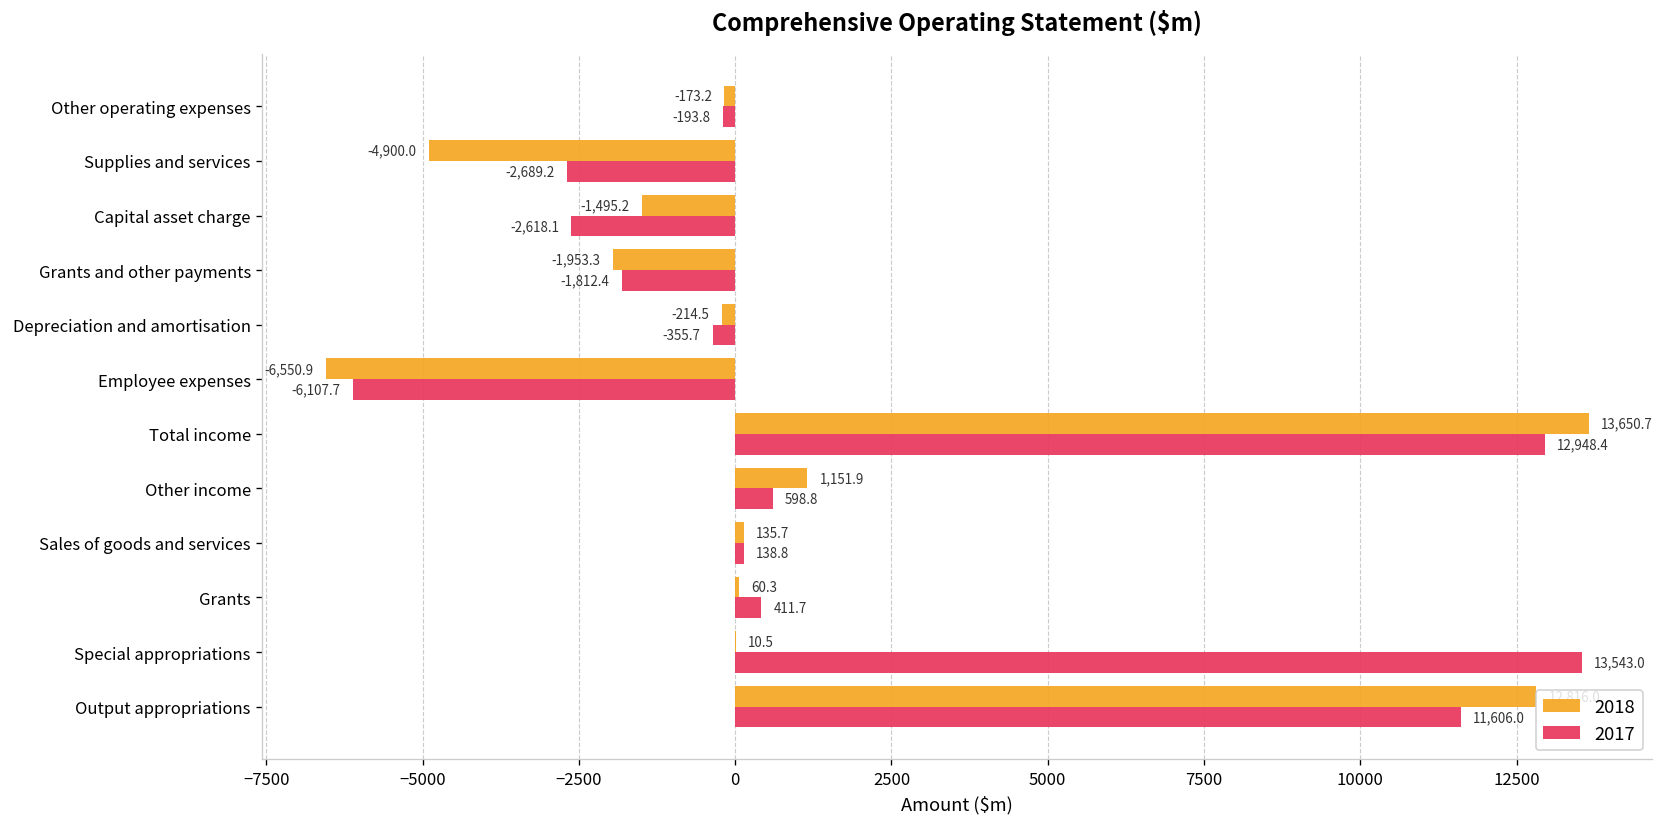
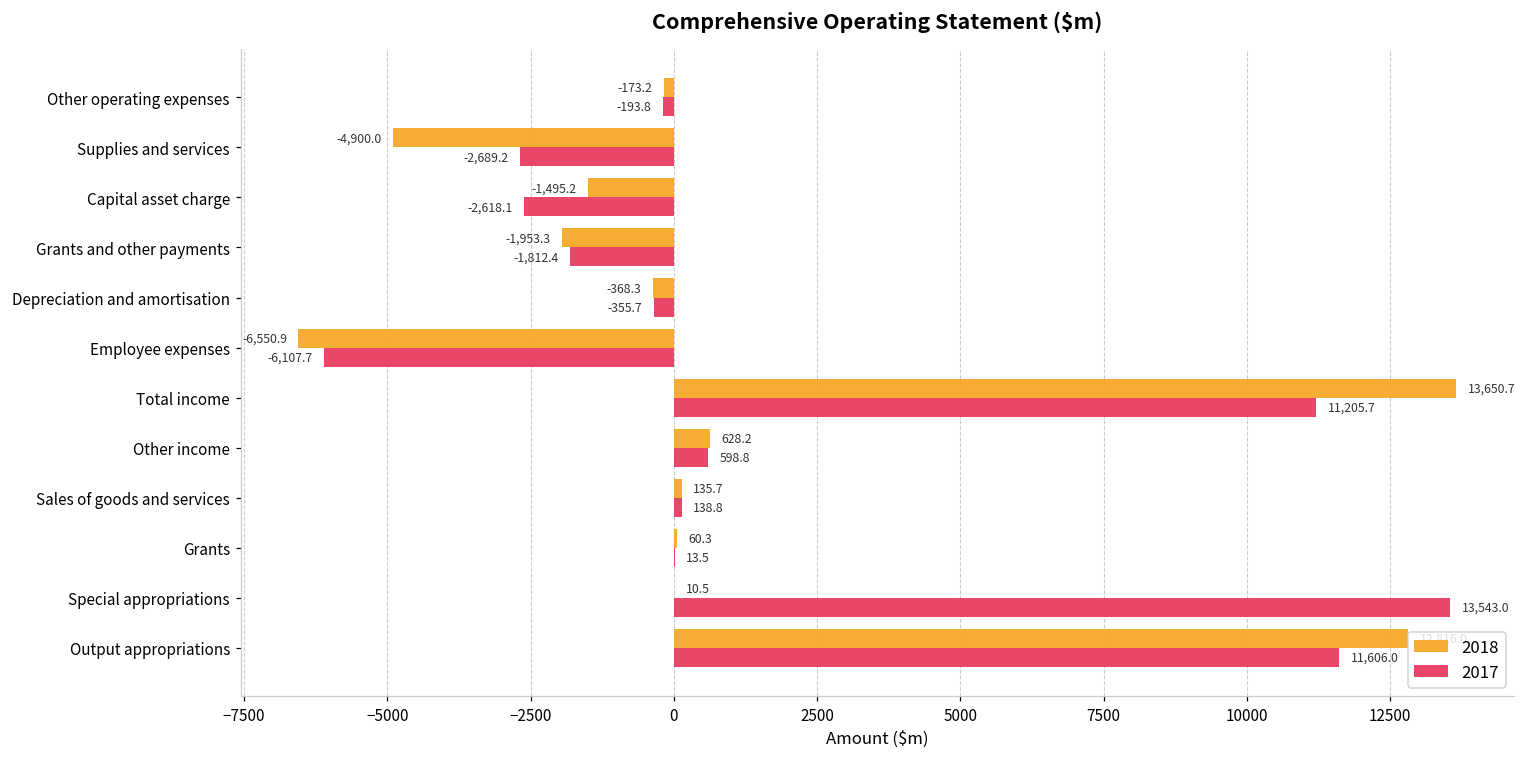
  {
    "2018": {
      "Other operating expenses": "-173.2",
      "Supplies and services": "-4,900.0",
      "Capital asset charge": "-1,495.2",
      "Grants and other payments": "-1,953.3",
-     "Depreciation and amortisation": "-214.5",
+     "Depreciation and amortisation": "-368.3",
      "Employee expenses": "-6,550.9",
      "Total income": "13,650.7",
-     "Other income": "1,151.9",
+     "Other income": "628.2",
      "Sales of goods and services": "135.7",
      "Grants": "60.3",
      "Special appropriations": "10.5"
    },
    "2017": {
      "Other operating expenses": "-193.8",
      "Supplies and services": "-2,689.2",
      "Capital asset charge": "-2,618.1",
      "Grants and other payments": "-1,812.4",
      "Depreciation and amortisation": "-355.7",
      "Employee expenses": "-6,107.7",
-     "Total income": "12,948.4",
+     "Total income": "11,205.7",
      "Other income": "598.8",
      "Sales of goods and services": "138.8",
-     "Grants": "411.7",
+     "Grants": "13.5",
      "Special appropriations": "13,543.0",
      "Output appropriations": "11,606.0"
    }
  }
